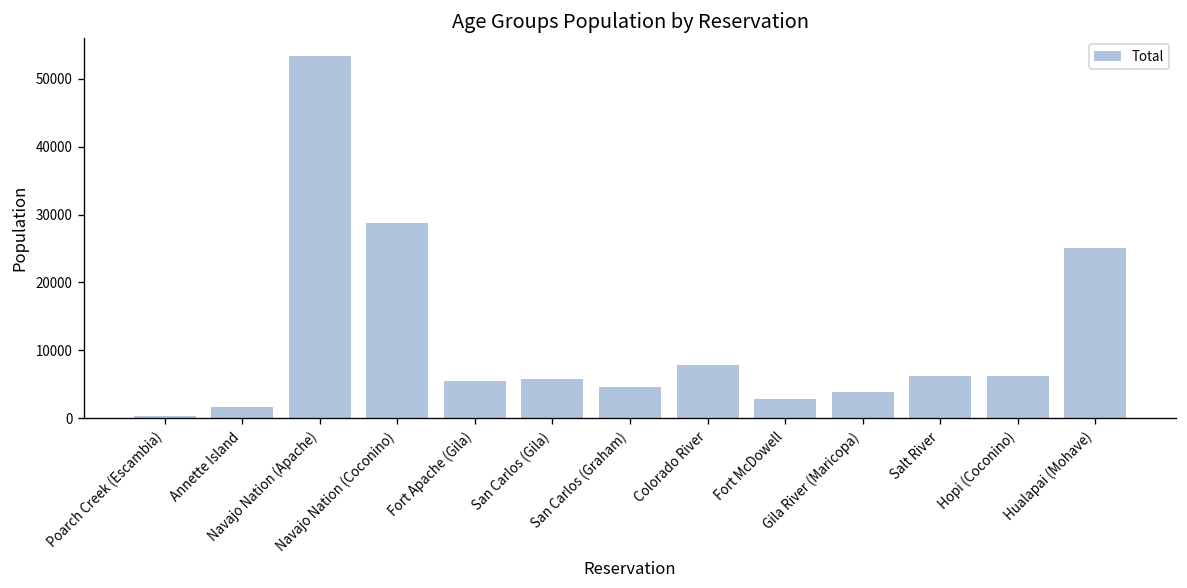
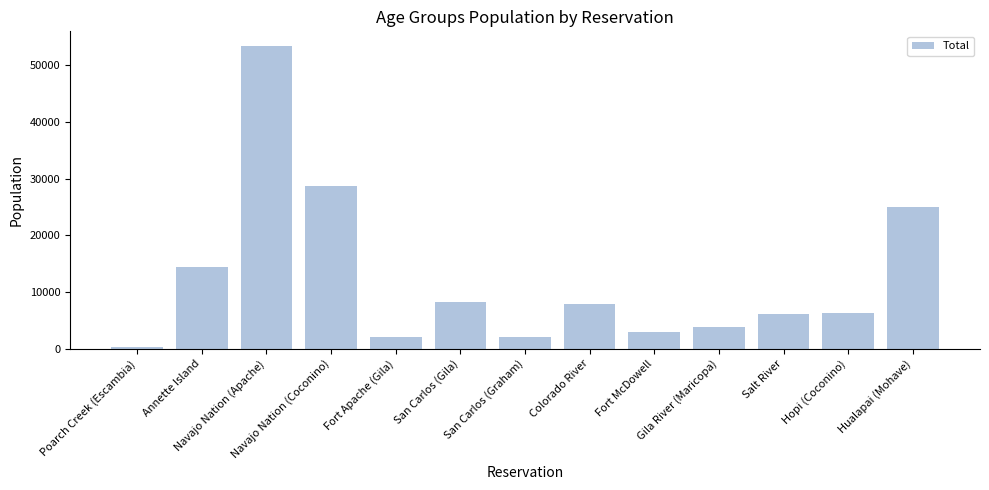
  {
-   "Annette Island": 2000,
+   "Annette Island": 14000,
    "Navajo Nation (Apache)": 53000,
    "Navajo Nation (Coconino)": 29000,
-   "Fort Apache (Gila)": 5000,
-   "San Carlos (Gila)": 6000,
-   "San Carlos (Graham)": 5000,
+   "Fort Apache (Gila)": 2000,
+   "San Carlos (Gila)": 8000,
+   "San Carlos (Graham)": 2000,
    "Colorado River": 8000,
    "Fort McDowell": 3000,
    "Gila River (Maricopa)": 4000,
    "Salt River": 6000,
    "Hopi (Coconino)": 6000,
    "Hualapai (Mohave)": 25000
  }
